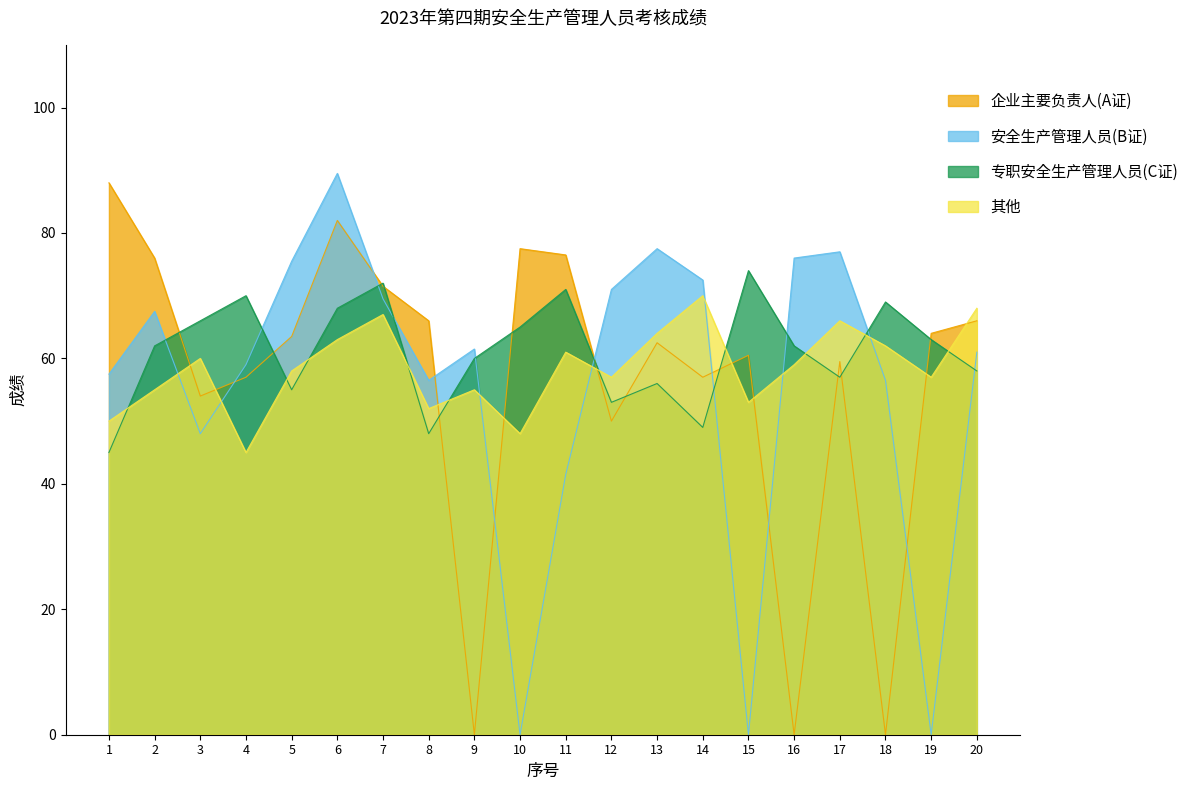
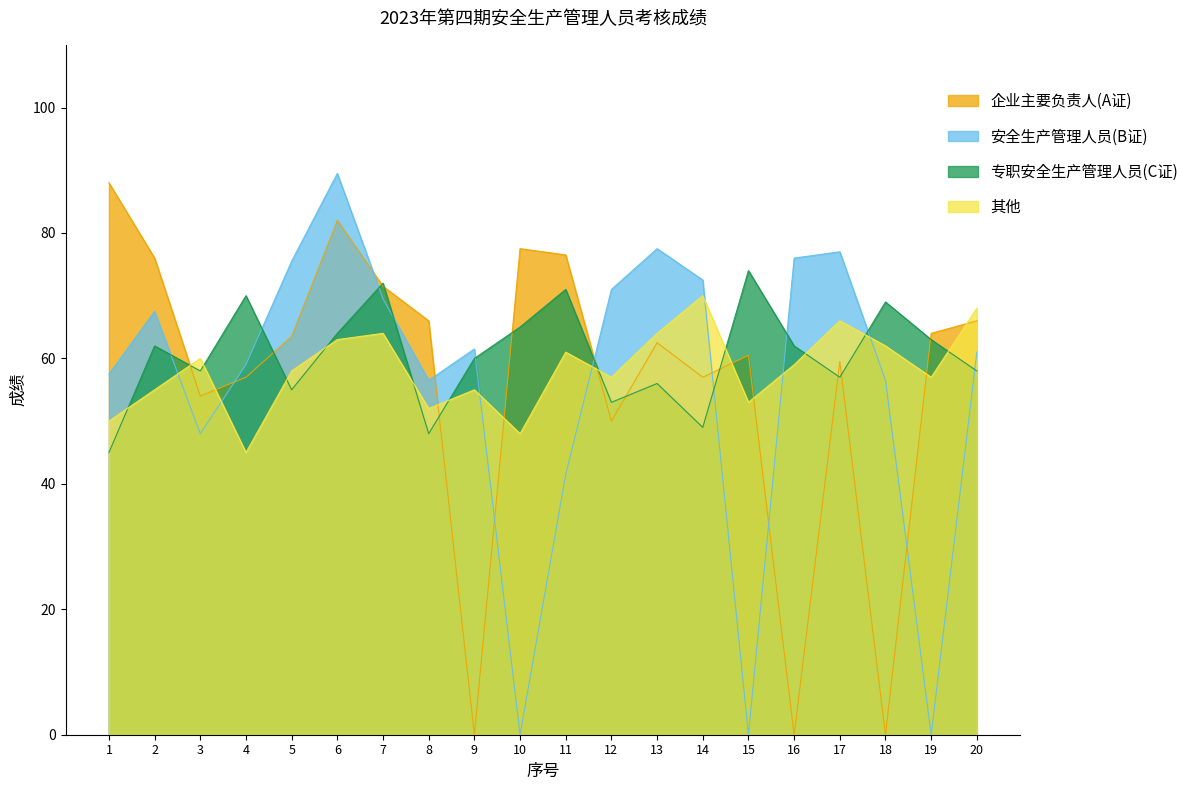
  {
    "企业主要负责人(A证)": {
      "1": 88,
      "2": 76,
      "3": 54,
      "4": 57,
      "5": 64,
      "6": 82,
      "7": 72,
      "8": 66,
      "9": 0,
      "10": 78,
      "11": 77,
      "12": 50,
      "13": 63,
      "14": 57,
      "15": 61,
      "16": 0,
      "17": 60,
      "18": 0,
      "19": 64,
      "20": 66
    },
    "安全生产管理人员(B证)": {
      "1": 58,
      "2": 68,
      "3": 48,
      "4": 59,
      "5": 76,
      "6": 90,
      "7": 70,
      "8": 57,
      "9": 62,
      "10": 0,
      "11": 42,
      "12": 71,
      "13": 78,
      "14": 73,
      "15": 0,
      "16": 76,
      "17": 77,
      "18": 57,
      "19": 0,
      "20": 61
    },
    "专职安全生产管理人员(C证)": {
      "1": 45,
      "2": 62,
-     "3": 66,
+     "3": 58,
      "4": 70,
      "5": 55,
-     "6": 68,
+     "6": 64,
      "7": 72,
      "8": 48,
      "9": 60,
      "10": 65,
      "11": 71,
      "12": 53,
      "13": 56,
      "14": 49,
      "15": 74,
      "16": 62,
      "17": 57,
      "18": 69,
      "19": 63,
      "20": 58
    },
    "其他": {
      "1": 50,
      "2": 55,
      "3": 60,
      "4": 45,
      "5": 58,
      "6": 63,
-     "7": 67,
+     "7": 64,
      "8": 52,
      "9": 55,
      "10": 48,
      "11": 61,
      "12": 57,
      "13": 64,
      "14": 70,
      "15": 53,
      "16": 59,
      "17": 66,
      "18": 62,
      "19": 57,
      "20": 68
    }
  }
